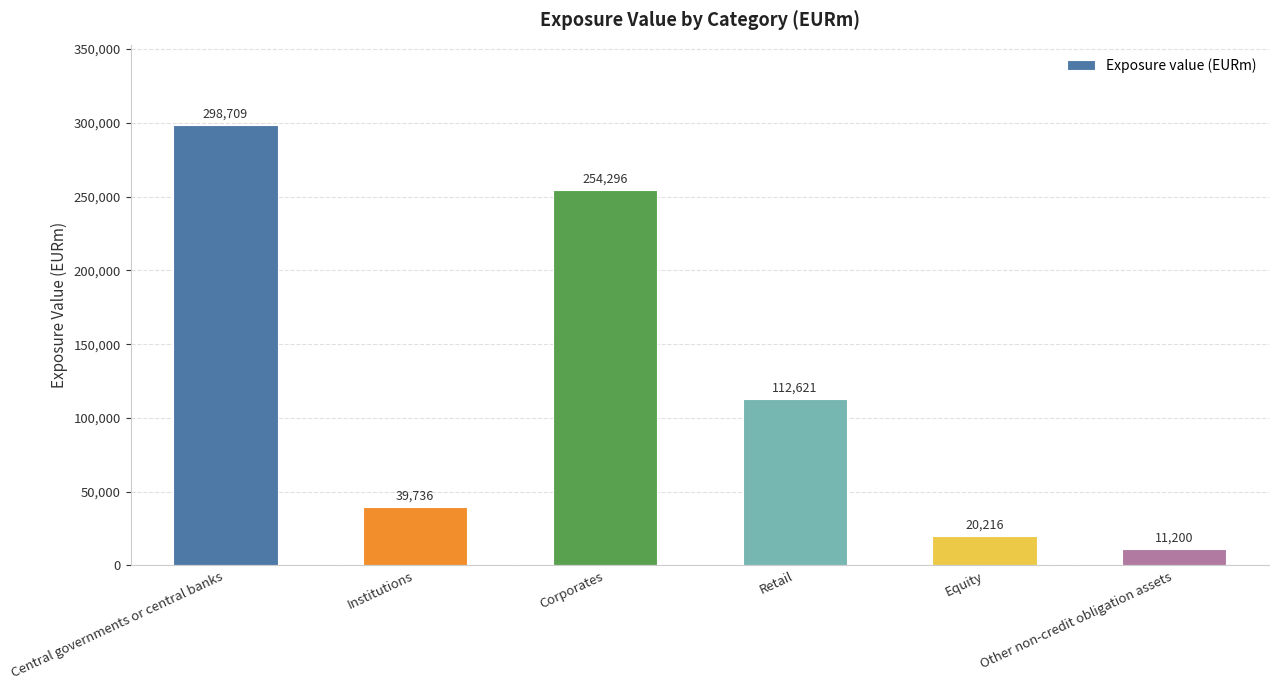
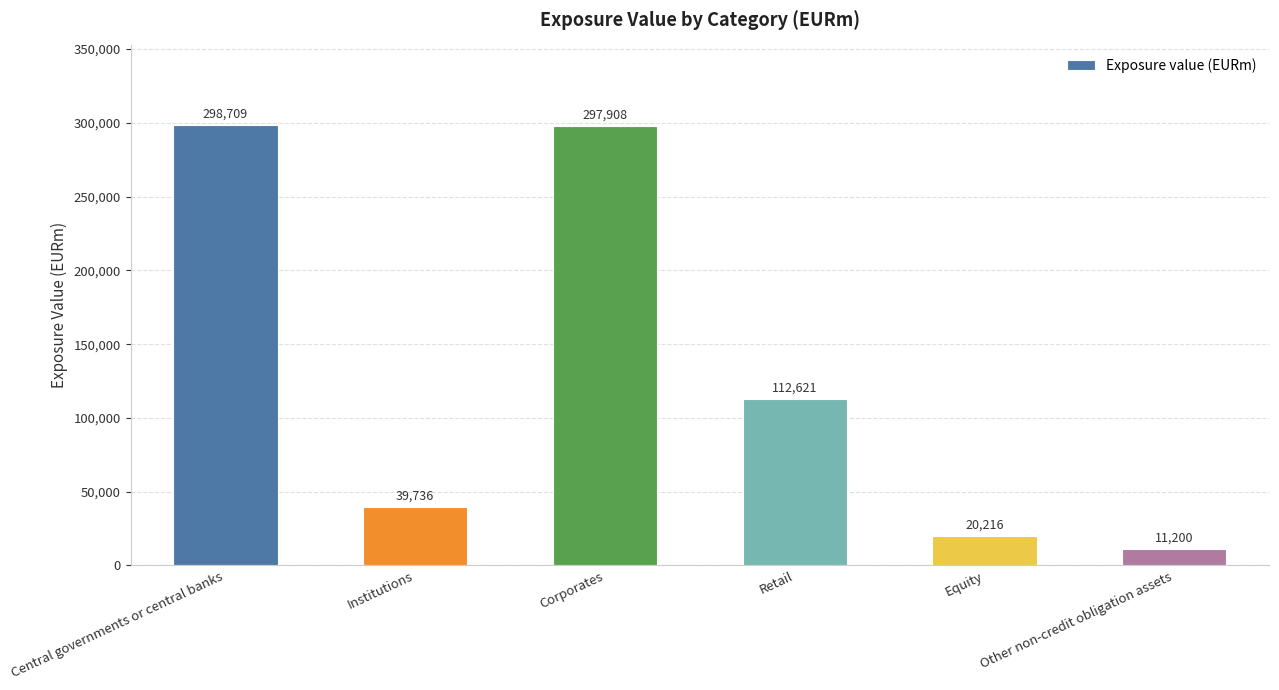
  {
    "Central governments or central banks": "298,709",
    "Institutions": "39,736",
-   "Corporates": "254,296",
+   "Corporates": "297,908",
    "Retail": "112,621",
    "Equity": "20,216",
    "Other non-credit obligation assets": "11,200"
  }
